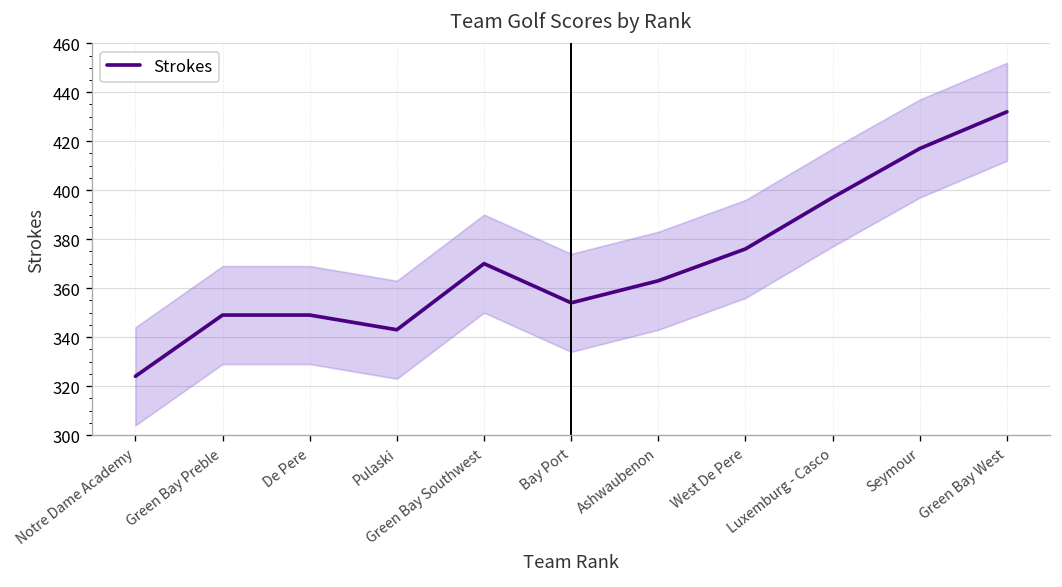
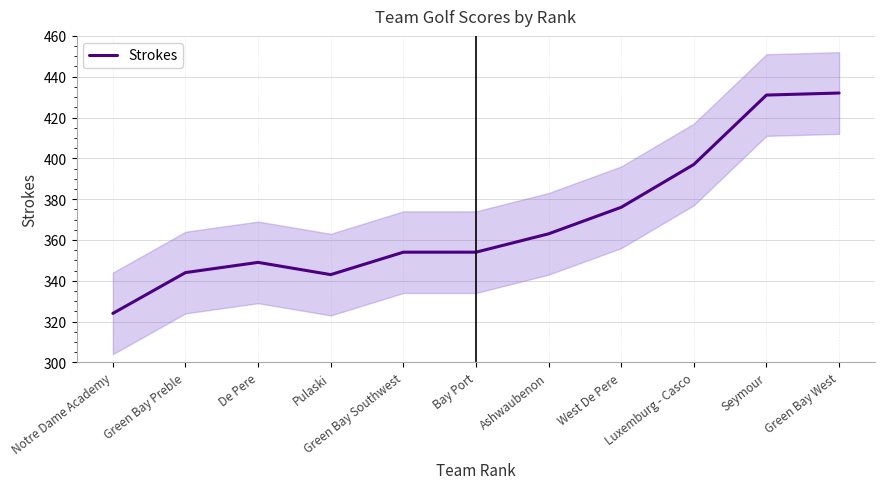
  {
    "Strokes": {
      "Notre Dame Academy": 324,
-     "Green Bay Preble": 349,
+     "Green Bay Preble": 344,
      "De Pere": 349,
      "Pulaski": 343,
-     "Green Bay Southwest": 370,
+     "Green Bay Southwest": 354,
      "Bay Port": 354,
      "Ashwaubenon": 363,
      "West De Pere": 376,
      "Luxemburg - Casco": 397,
-     "Seymour": 417,
+     "Seymour": 431,
      "Green Bay West": 432
    }
  }
